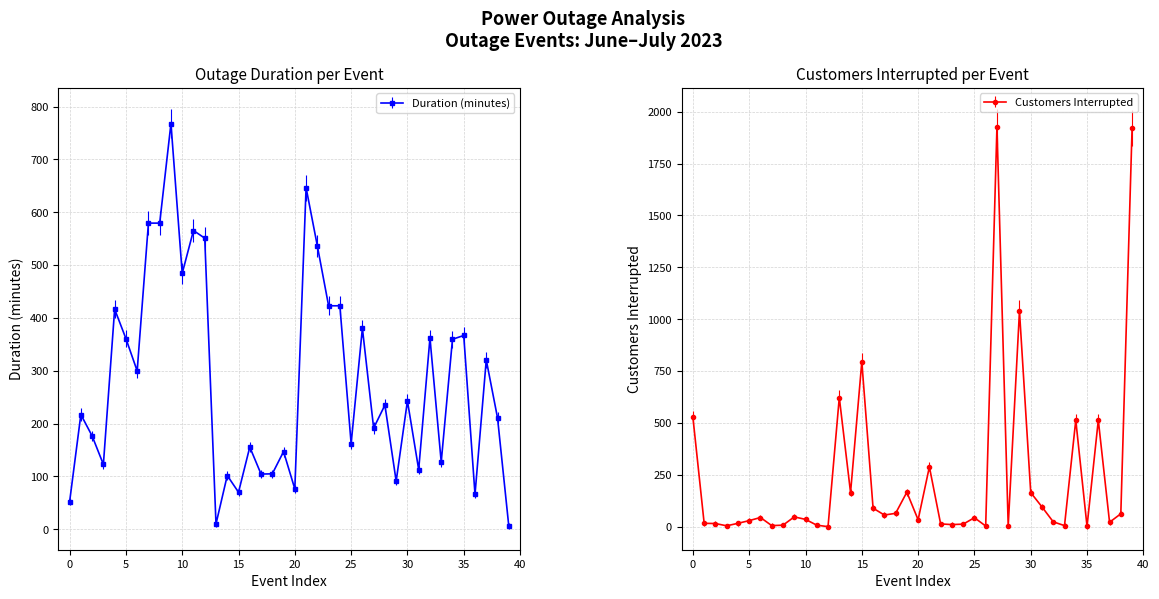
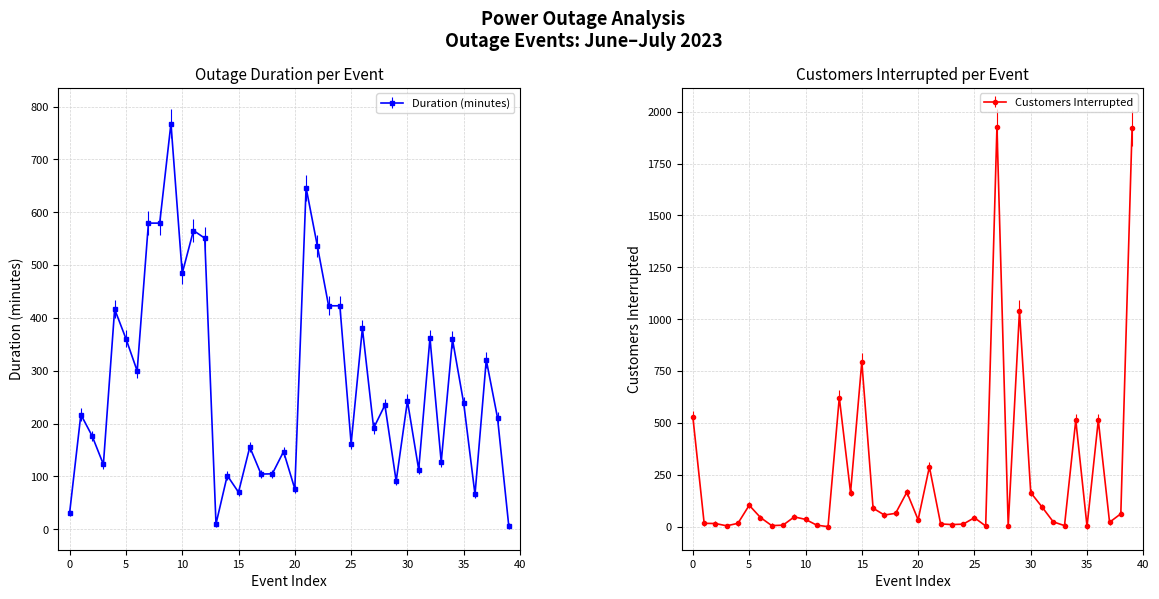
  {
    "Outage Duration per Event": {
-     "0": 50,
+     "0": 30,
      "5": 360,
      "10": 480,
      "15": 70,
      "20": 80,
      "25": 160,
      "30": 240,
-     "35": 370
+     "35": 240
    },
    "Customers Interrupted per Event": {
      "0": 530,
-     "5": 30,
+     "5": 100,
      "10": 40,
      "15": 800,
      "20": 30,
      "25": 40,
      "30": 170,
      "35": 0
    }
  }
